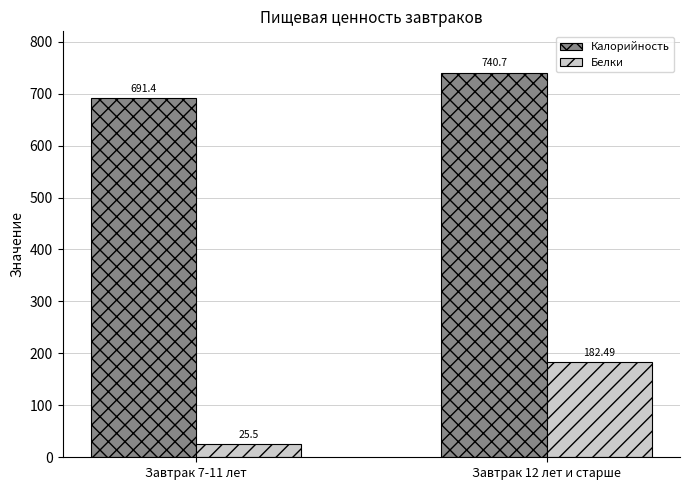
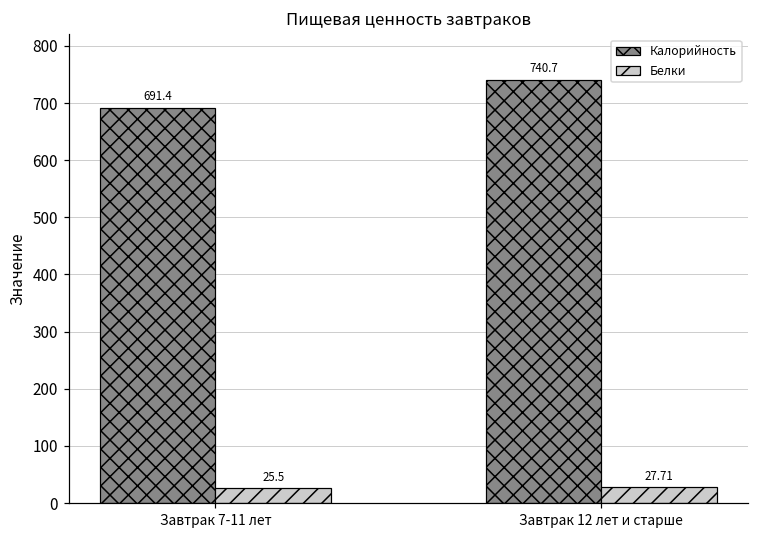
  {
    "Калорийность": {
      "Завтрак 7-11 лет": 691.4,
      "Завтрак 12 лет и старше": 740.7
    },
    "Белки": {
      "Завтрак 7-11 лет": 25.5,
-     "Завтрак 12 лет и старше": 182.49
+     "Завтрак 12 лет и старше": 27.71
    }
  }
